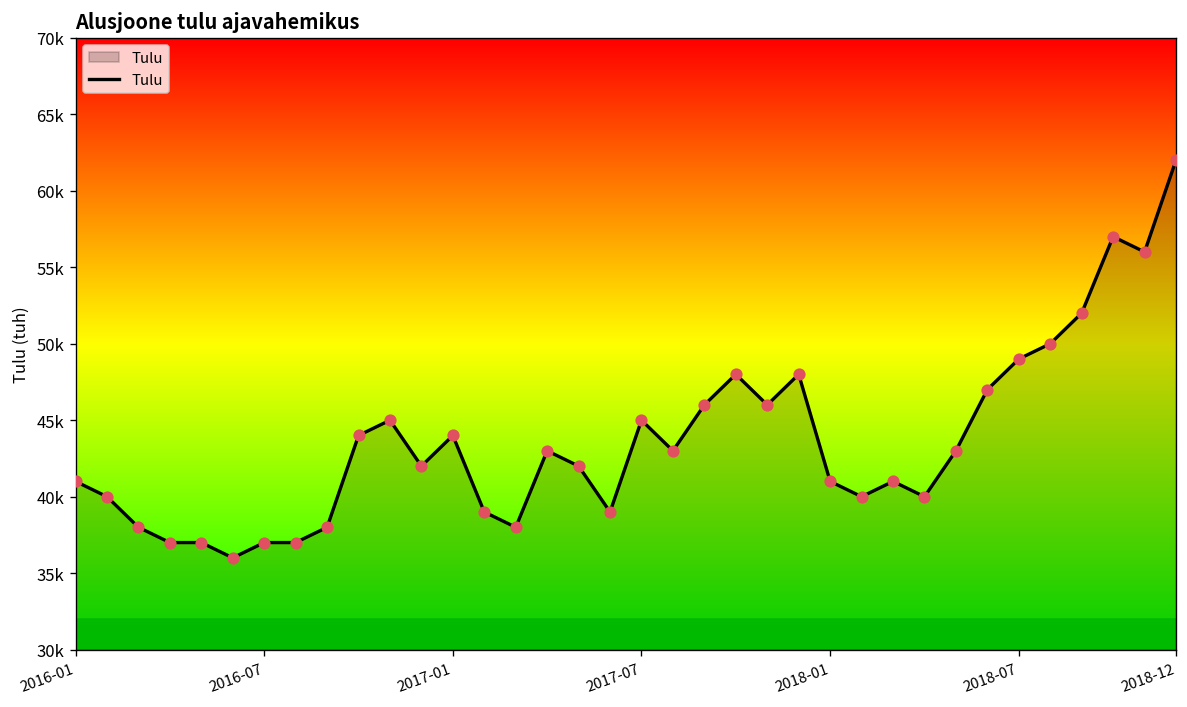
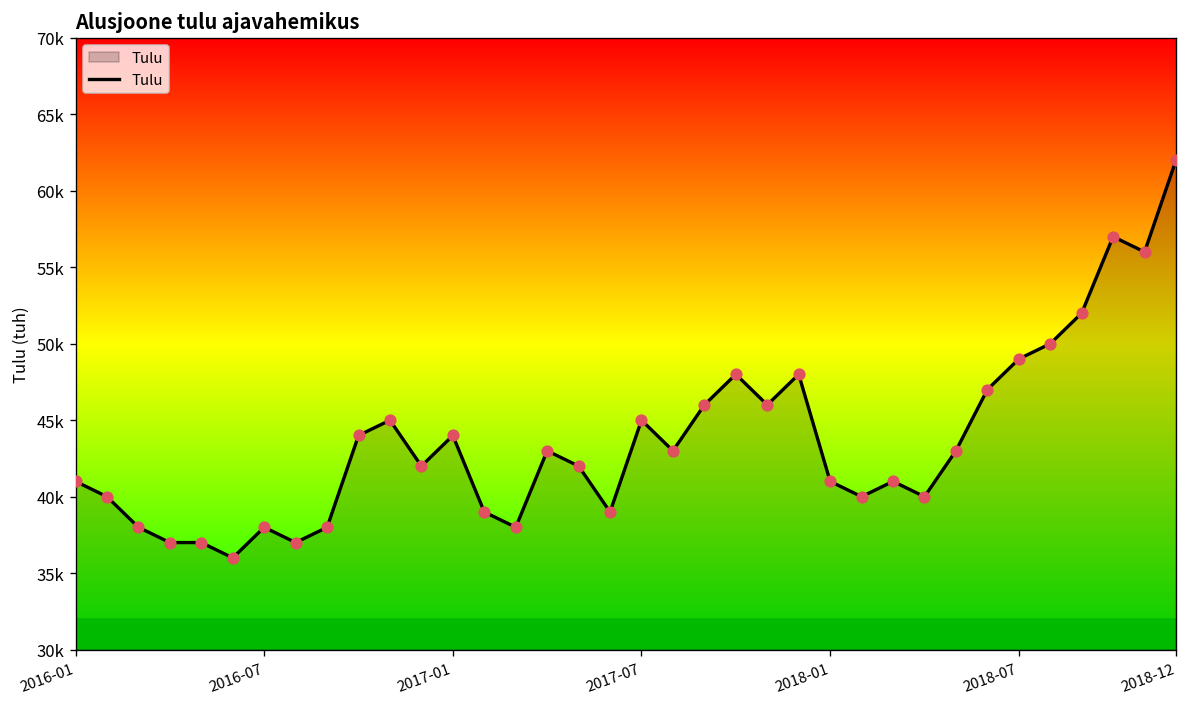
  {
    "2016-01": 41000,
-   "2016-07": 37000,
+   "2016-07": 38000,
    "2017-01": 44000,
    "2017-07": 45000,
    "2018-01": 41000,
    "2018-07": 49000,
    "2018-12": 62000
  }
